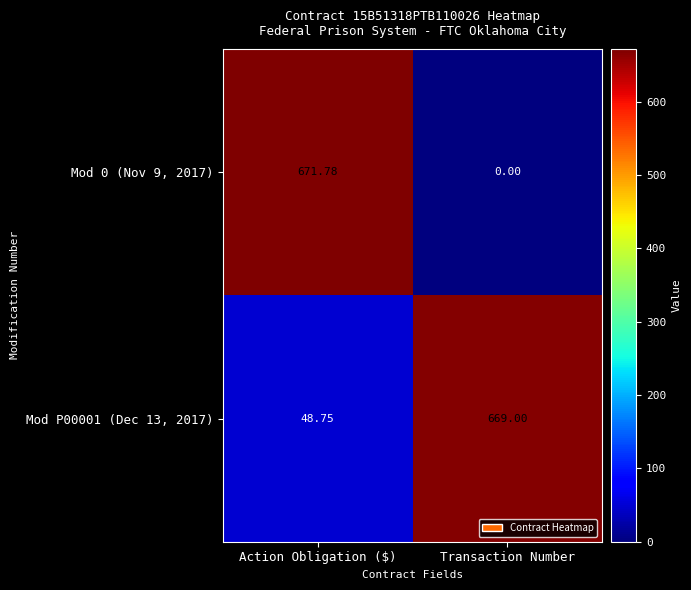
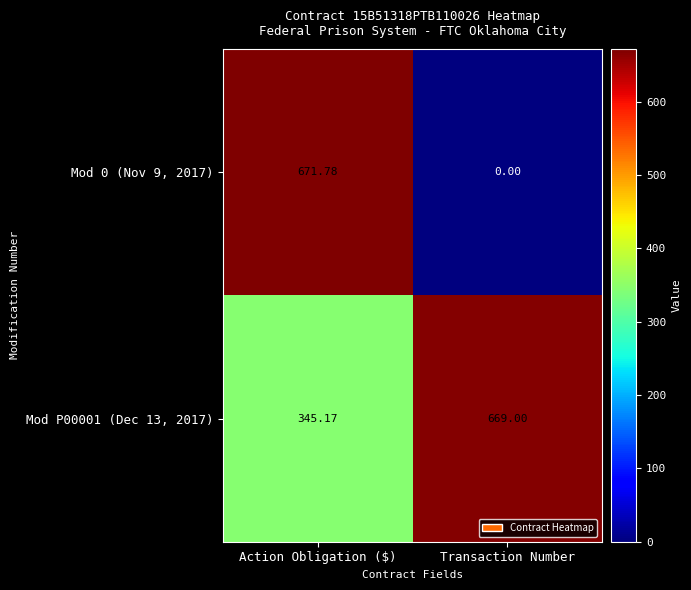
  {
    "Mod 0 (Nov 9, 2017)": {
      "Action Obligation ($)": 671.78,
      "Transaction Number": 0.00
    },
    "Mod P00001 (Dec 13, 2017)": {
-     "Action Obligation ($)": 48.75,
+     "Action Obligation ($)": 345.17,
      "Transaction Number": 669.00
    }
  }
